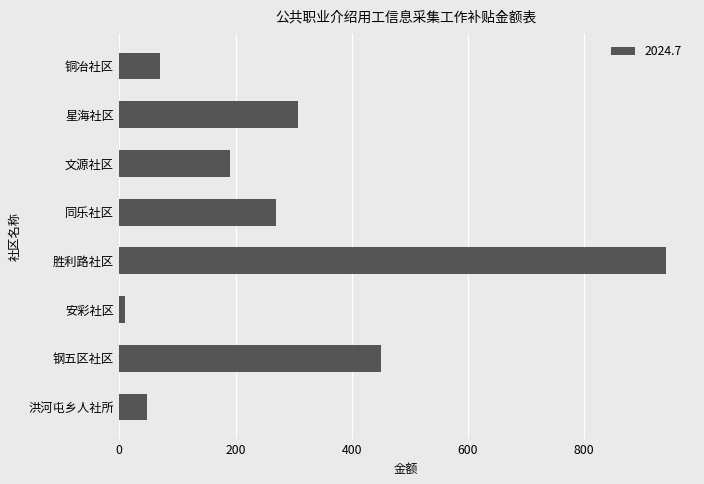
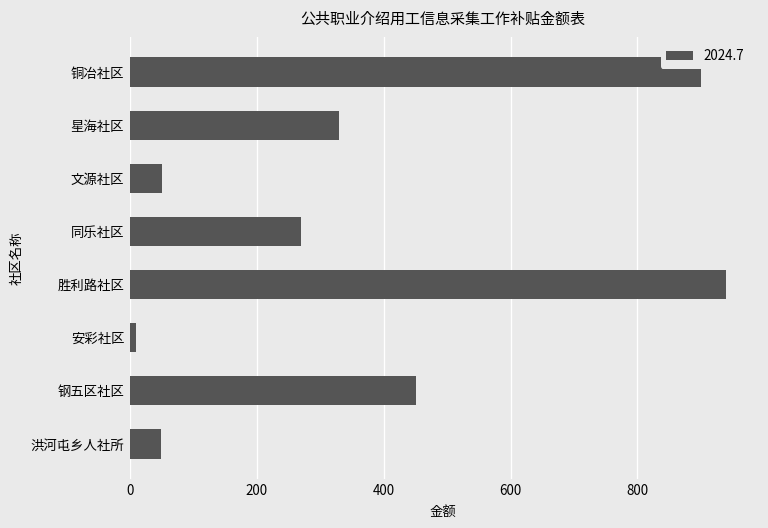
  {
-   "铜冶社区": 70,
-   "星海社区": 310,
-   "文源社区": 190,
+   "铜冶社区": 900,
+   "星海社区": 330,
+   "文源社区": 50,
    "同乐社区": 270,
    "胜利路社区": 940,
    "安彩社区": 10,
    "钢五区社区": 450,
    "洪河屯乡人社所": 50
  }
